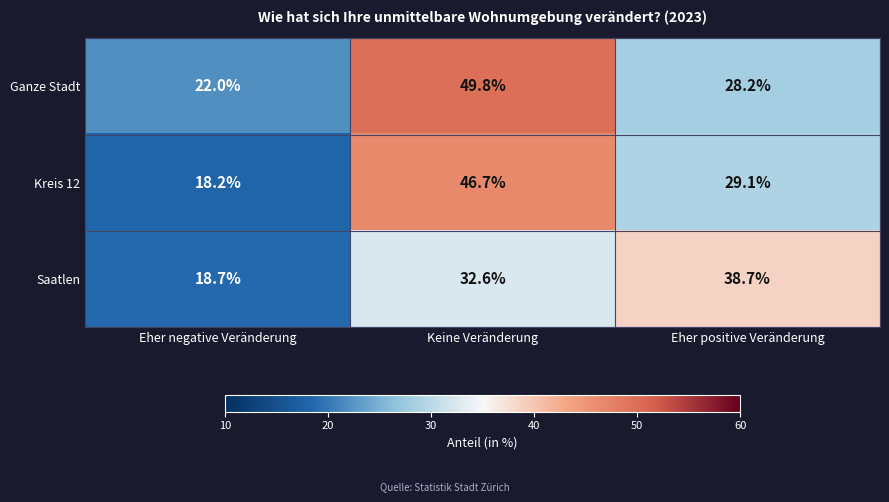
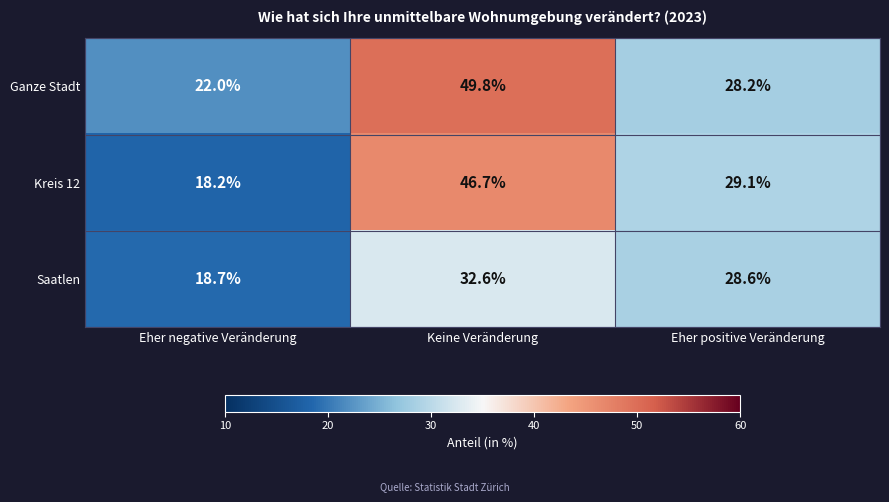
  {
    "Ganze Stadt": {
      "Eher negative Veränderung": "22.0%",
      "Keine Veränderung": "49.8%",
      "Eher positive Veränderung": "28.2%"
    },
    "Kreis 12": {
      "Eher negative Veränderung": "18.2%",
      "Keine Veränderung": "46.7%",
      "Eher positive Veränderung": "29.1%"
    },
    "Saatlen": {
      "Eher negative Veränderung": "18.7%",
      "Keine Veränderung": "32.6%",
-     "Eher positive Veränderung": "38.7%"
+     "Eher positive Veränderung": "28.6%"
    }
  }
